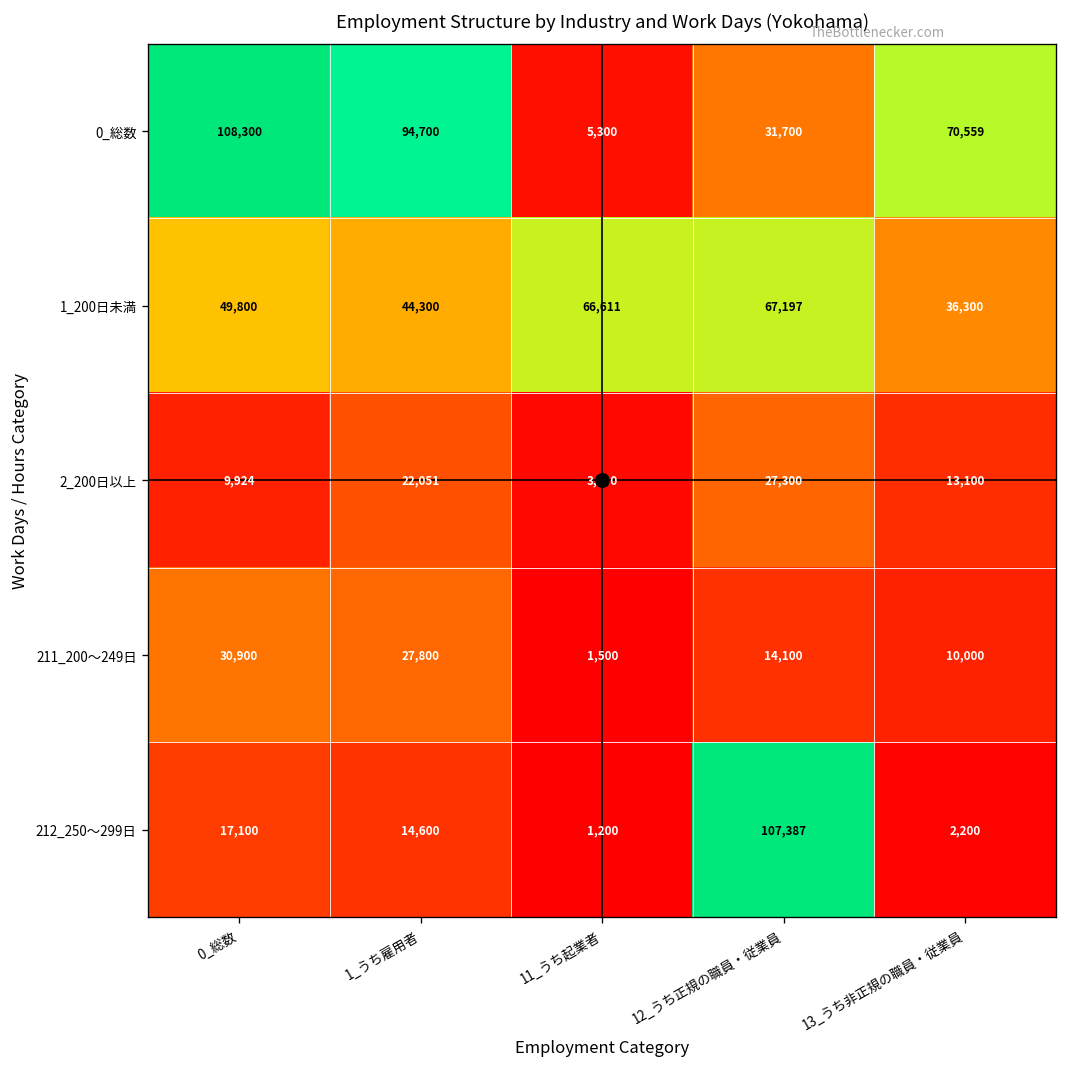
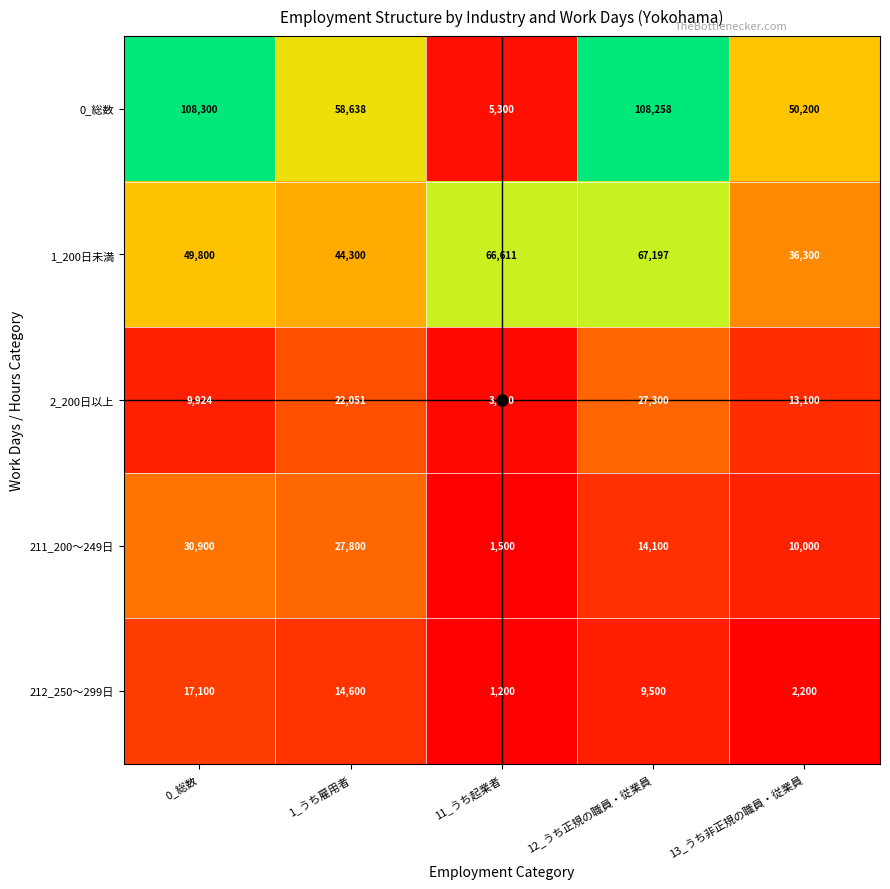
  {
    "0_総数": {
      "0_総数": "108,300",
-     "1_うち雇用者": "94,700",
+     "1_うち雇用者": "58,638",
      "11_うち起業者": "5,300",
-     "12_うち正規の職員・従業員": "31,700",
-     "13_うち非正規の職員・従業員": "70,559"
+     "12_うち正規の職員・従業員": "108,258",
+     "13_うち非正規の職員・従業員": "50,200"
    },
    "1_200日未満": {
      "0_総数": "49,800",
      "1_うち雇用者": "44,300",
      "11_うち起業者": "66,611",
      "12_うち正規の職員・従業員": "67,197",
      "13_うち非正規の職員・従業員": "36,300"
    },
    "2_200日以上": {
      "0_総数": "9,924",
      "1_うち雇用者": "22,051",
      "12_うち正規の職員・従業員": "27,300",
      "13_うち非正規の職員・従業員": "13,100"
    },
    "211_200～249日": {
      "0_総数": "30,900",
      "1_うち雇用者": "27,800",
      "11_うち起業者": "1,500",
      "12_うち正規の職員・従業員": "14,100",
      "13_うち非正規の職員・従業員": "10,000"
    },
    "212_250～299日": {
      "0_総数": "17,100",
      "1_うち雇用者": "14,600",
      "11_うち起業者": "1,200",
-     "12_うち正規の職員・従業員": "107,387",
+     "12_うち正規の職員・従業員": "9,500",
      "13_うち非正規の職員・従業員": "2,200"
    }
  }
